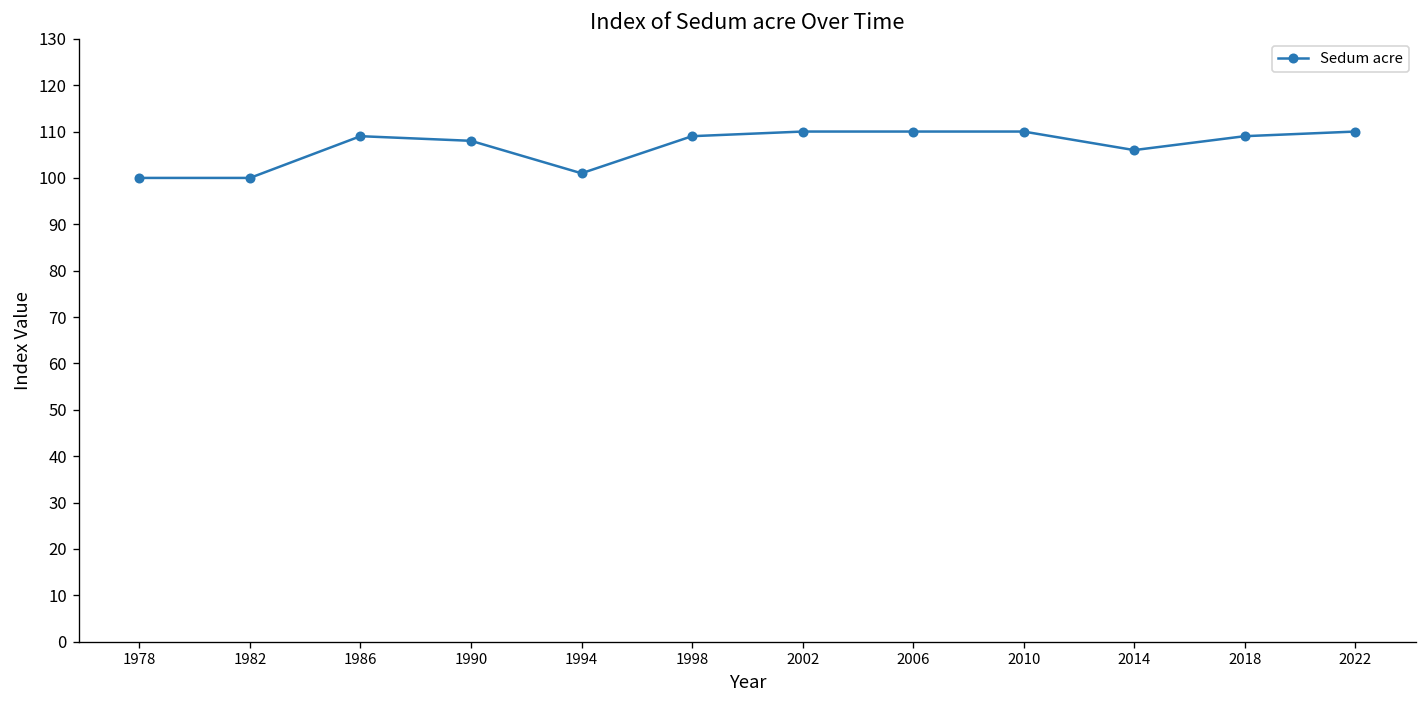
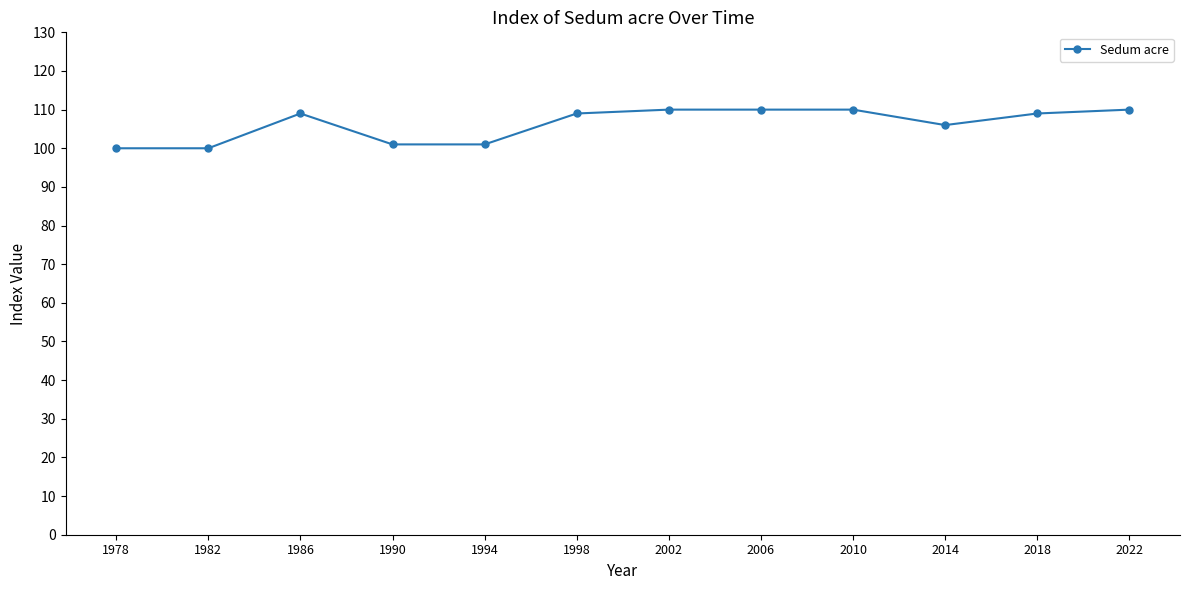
  {
    "1978": 100,
    "1982": 100,
    "1986": 109,
-   "1990": 108,
+   "1990": 101,
    "1994": 101,
    "1998": 109,
    "2002": 110,
    "2006": 110,
    "2010": 110,
    "2014": 106,
    "2018": 109,
    "2022": 110
  }
